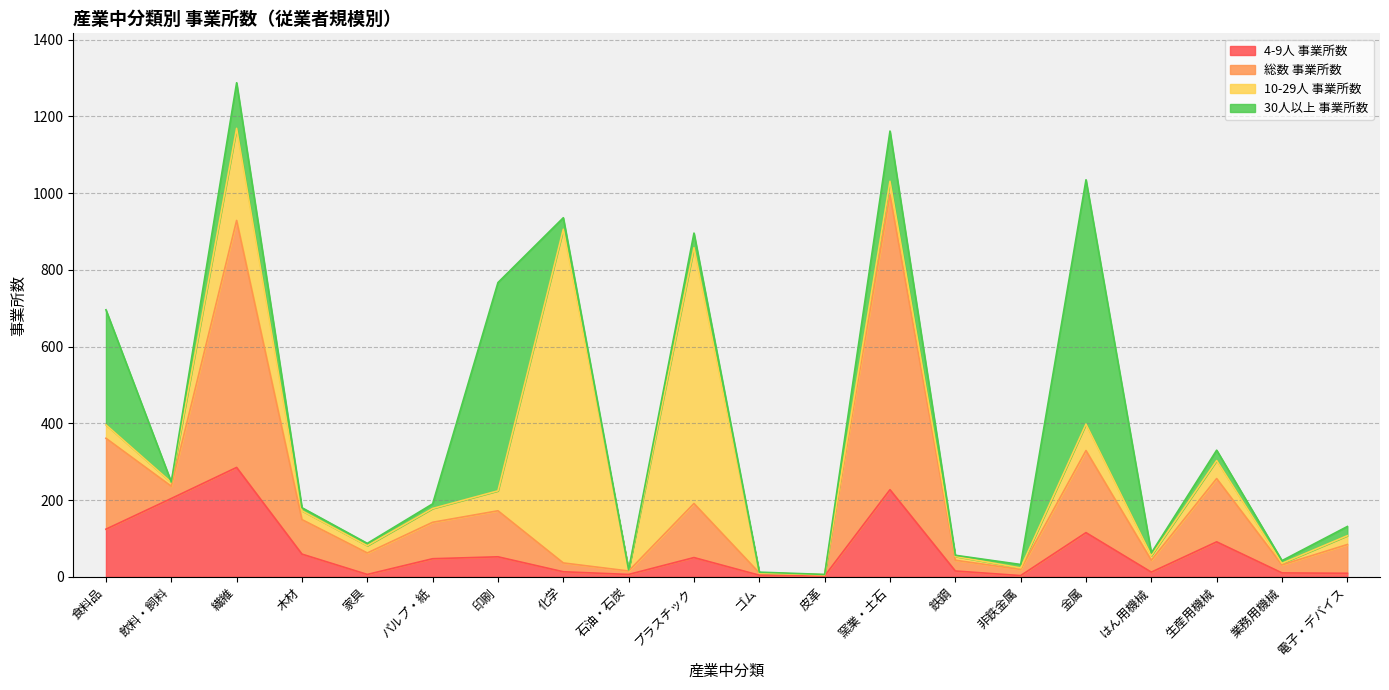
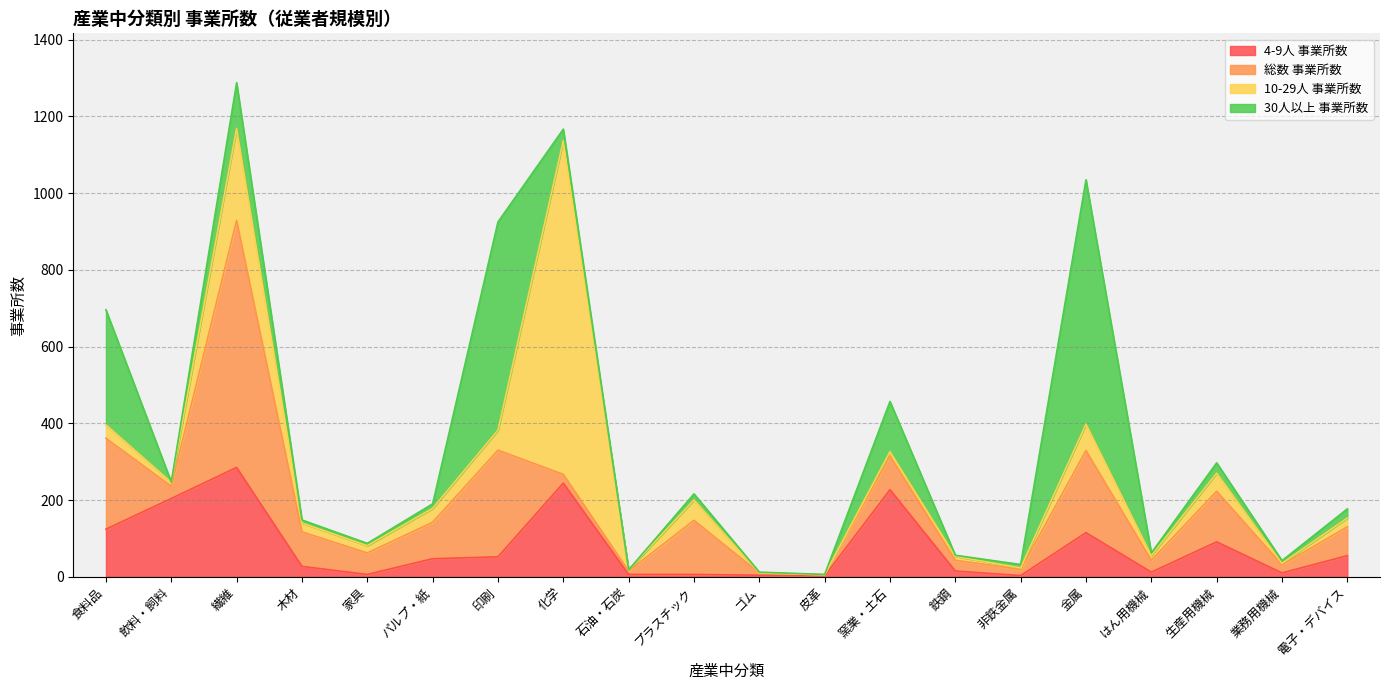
  {
    "4-9人 事業所数": {
      "食料品": 120,
      "飲料・飼料": 200,
      "繊維": 290,
-     "木材": 60,
+     "木材": 30,
      "家具": 10,
      "パルプ・紙": 50,
      "印刷": 50,
-     "化学": 10,
+     "化学": 240,
      "石油・石炭": 10,
-     "プラスチック": 50,
+     "プラスチック": 10,
      "窯業・土石": 230,
      "鉄鋼": 20,
      "非鉄金属": 0,
      "金属": 120,
      "はん用機械": 10,
      "生産用機械": 90,
      "業務用機械": 10,
-     "電子・デバイス": 10
+     "電子・デバイス": 60
    },
    "総数 事業所数": {
      "食料品": 240,
      "飲料・飼料": 30,
      "繊維": 640,
      "木材": 90,
      "家具": 60,
      "パルプ・紙": 100,
-     "印刷": 120,
+     "印刷": 280,
      "化学": 20,
      "プラスチック": 140,
-     "窯業・土石": 770,
+     "窯業・土石": 90,
      "鉄鋼": 30,
      "金属": 210,
      "はん用機械": 30,
-     "生産用機械": 170,
+     "生産用機械": 130,
      "電子・デバイス": 80
    },
    "10-29人 事業所数": {
      "食料品": 40,
      "繊維": 240,
      "木材": 20,
      "パルプ・紙": 40,
      "印刷": 50,
      "化学": 870,
-     "プラスチック": 670,
-     "窯業・土石": 40,
+     "プラスチック": 50,
+     "窯業・土石": 10,
      "金属": 70,
      "はん用機械": 10,
      "生産用機械": 50,
      "電子・デバイス": 20
    },
    "30人以上 事業所数": {
      "食料品": 300,
      "繊維": 120,
      "木材": 10,
      "パルプ・紙": 10,
      "印刷": 540,
      "化学": 30,
-     "プラスチック": 40,
+     "プラスチック": 20,
      "窯業・土石": 130,
      "非鉄金属": 10,
      "金属": 640,
      "はん用機械": 10,
      "生産用機械": 30,
      "業務用機械": 10,
      "電子・デバイス": 20
    }
  }
